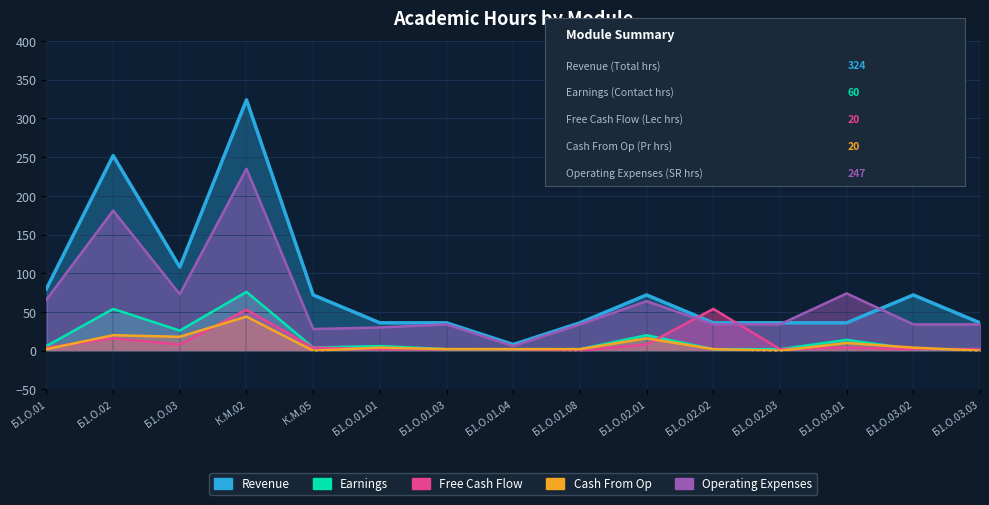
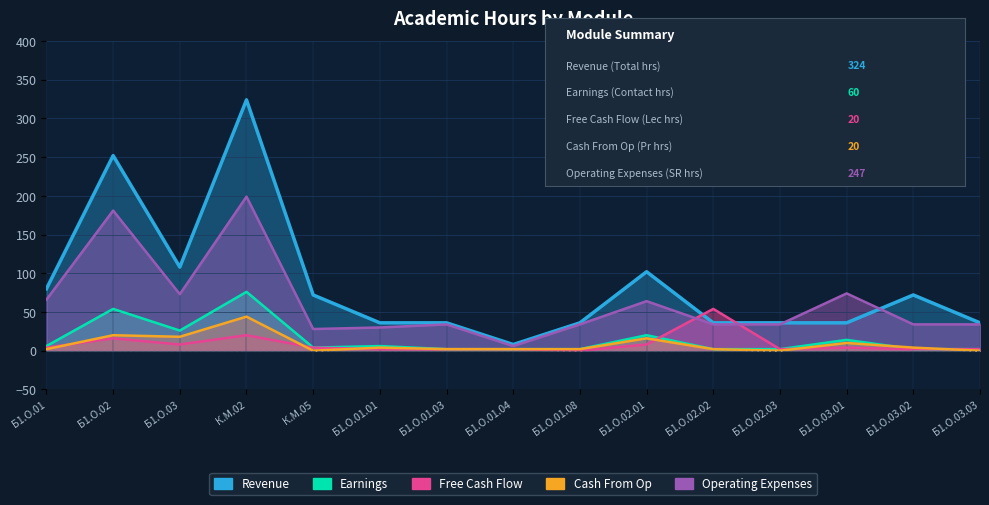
  {
    "Revenue": {
      "Б1.О.01": 80,
      "Б1.О.02": 250,
      "Б1.О.03": 110,
      "К.М.02": 320,
      "К.М.05": 70,
      "Б1.О.01.01": 40,
-     "Б1.О.02.01": 70,
+     "Б1.О.02.01": 100,
      "Б1.О.03.01": 40,
      "Б1.О.03.02": 70
    },
    "Earnings": {
      "Б1.О.02": 50,
      "Б1.О.03": 30,
      "К.М.02": 80,
      "Б1.О.02.01": 20,
      "Б1.О.03.01": 10
    },
    "Free Cash Flow": {
      "Б1.О.02": 20,
      "Б1.О.03": 10,
-     "К.М.02": 50,
+     "К.М.02": 20,
      "Б1.О.02.01": 10,
      "Б1.О.02.02": 50,
      "Б1.О.03.01": 0
    },
    "Cash From Op": {
      "Б1.О.02": 20,
      "Б1.О.03": 20,
      "К.М.02": 40,
      "К.М.05": 0,
      "Б1.О.02.01": 20,
      "Б1.О.03.01": 10
    },
    "Operating Expenses": {
      "Б1.О.01": 70,
      "Б1.О.02": 180,
      "Б1.О.03": 70,
-     "К.М.02": 240,
+     "К.М.02": 200,
      "К.М.05": 30,
      "Б1.О.01.01": 30,
      "Б1.О.02.01": 60,
      "Б1.О.03.01": 70,
      "Б1.О.03.02": 30
    }
  }
